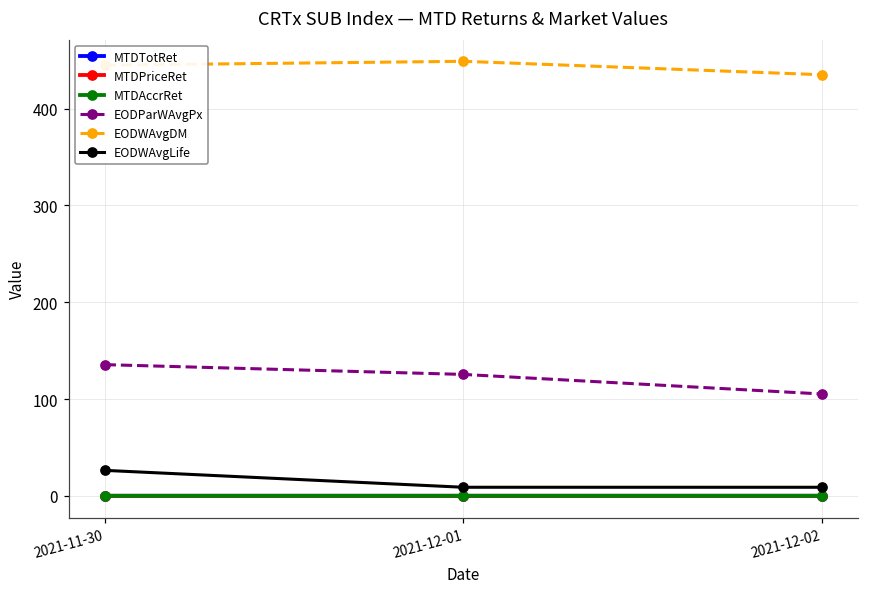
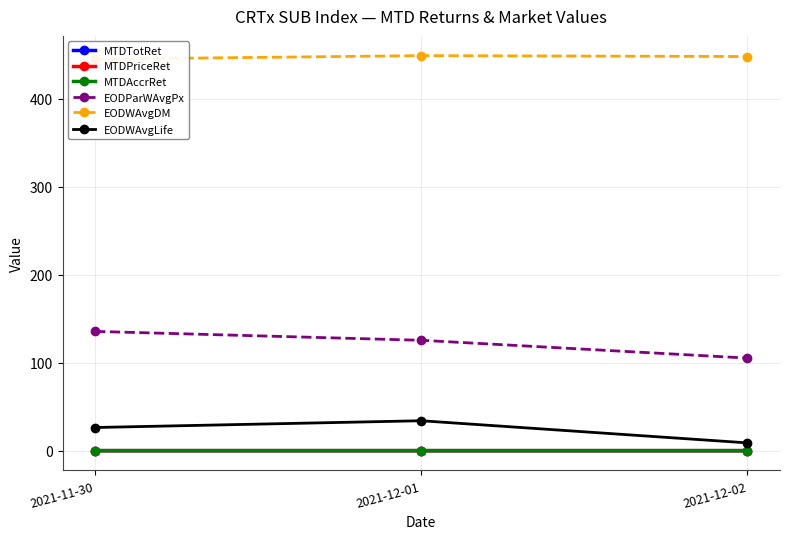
  {
    "MTDAccrRet": {
      "2021-11-30": 0,
      "2021-12-01": 0,
      "2021-12-02": 0
    },
    "EODParWAvgPx": {
      "2021-11-30": 140,
      "2021-12-01": 130,
      "2021-12-02": 110
    },
    "EODWAvgDM": {
      "2021-12-01": 450,
-     "2021-12-02": 440
+     "2021-12-02": 450
    },
    "EODWAvgLife": {
      "2021-11-30": 30,
-     "2021-12-01": 10,
+     "2021-12-01": 30,
      "2021-12-02": 10
    }
  }
